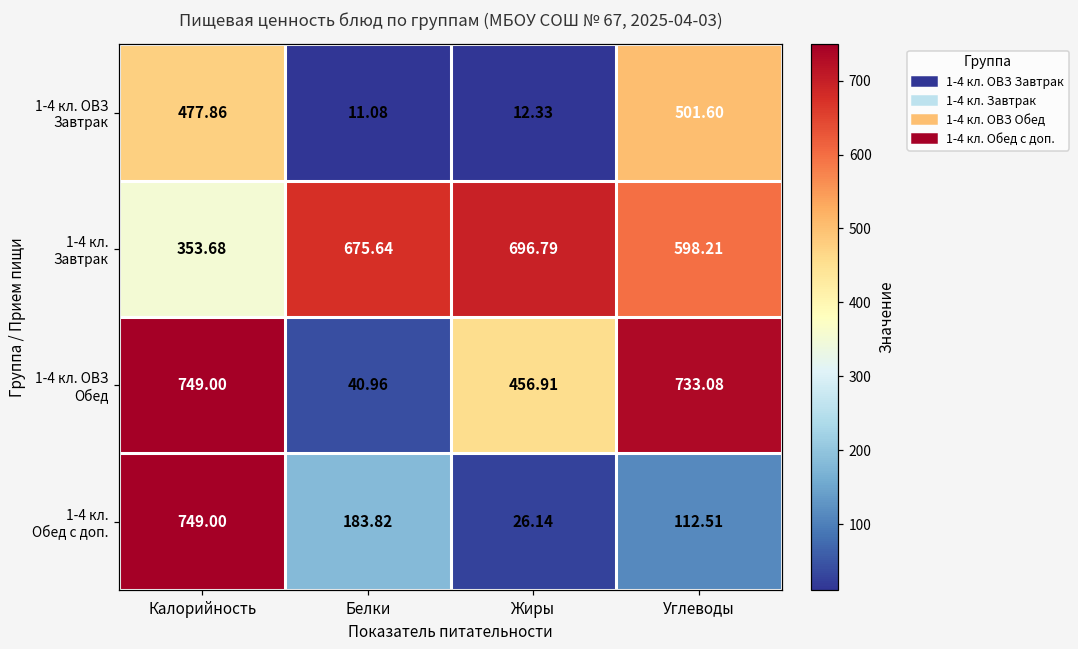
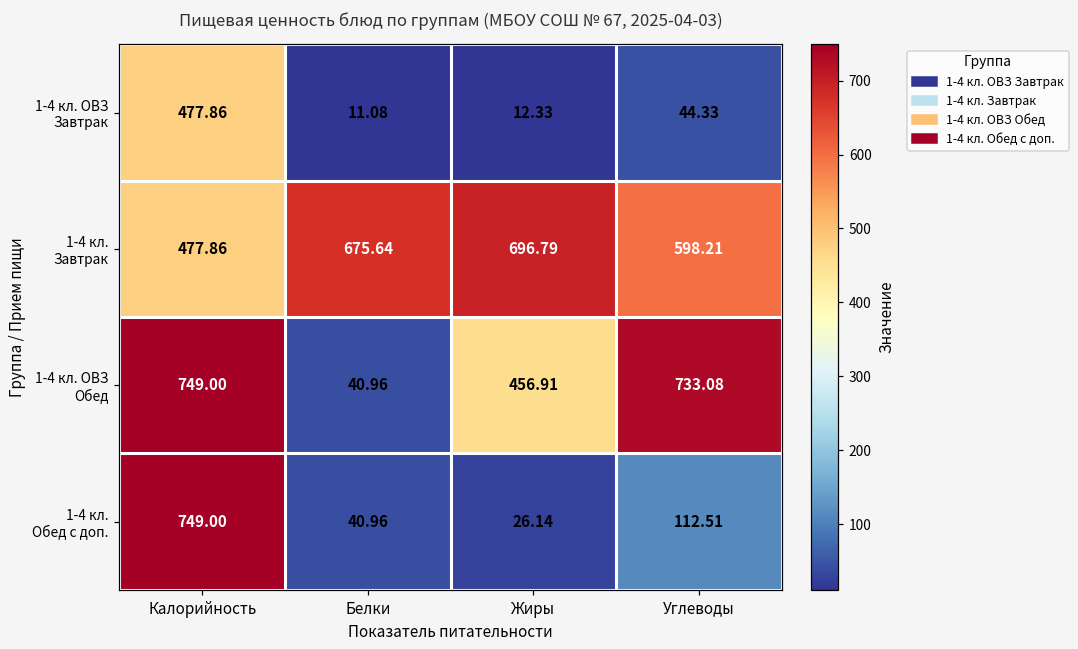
  {
    "1-4 кл. ОВЗ Завтрак": {
      "Калорийность": 477.86,
      "Белки": 11.08,
      "Жиры": 12.33,
-     "Углеводы": 501.60
+     "Углеводы": 44.33
    },
    "1-4 кл. Завтрак": {
-     "Калорийность": 353.68,
+     "Калорийность": 477.86,
      "Белки": 675.64,
      "Жиры": 696.79,
      "Углеводы": 598.21
    },
    "1-4 кл. ОВЗ Обед": {
      "Калорийность": 749.00,
      "Белки": 40.96,
      "Жиры": 456.91,
      "Углеводы": 733.08
    },
    "1-4 кл. Обед с доп.": {
      "Калорийность": 749.00,
-     "Белки": 183.82,
+     "Белки": 40.96,
      "Жиры": 26.14,
      "Углеводы": 112.51
    }
  }
